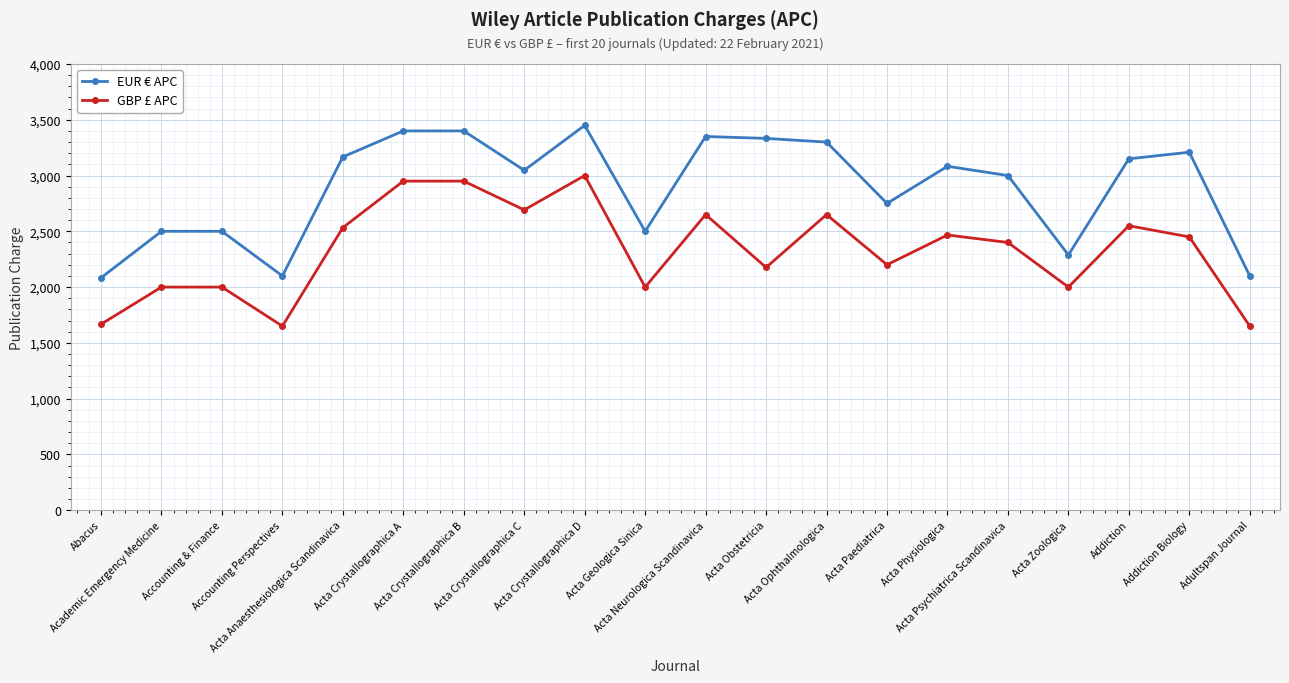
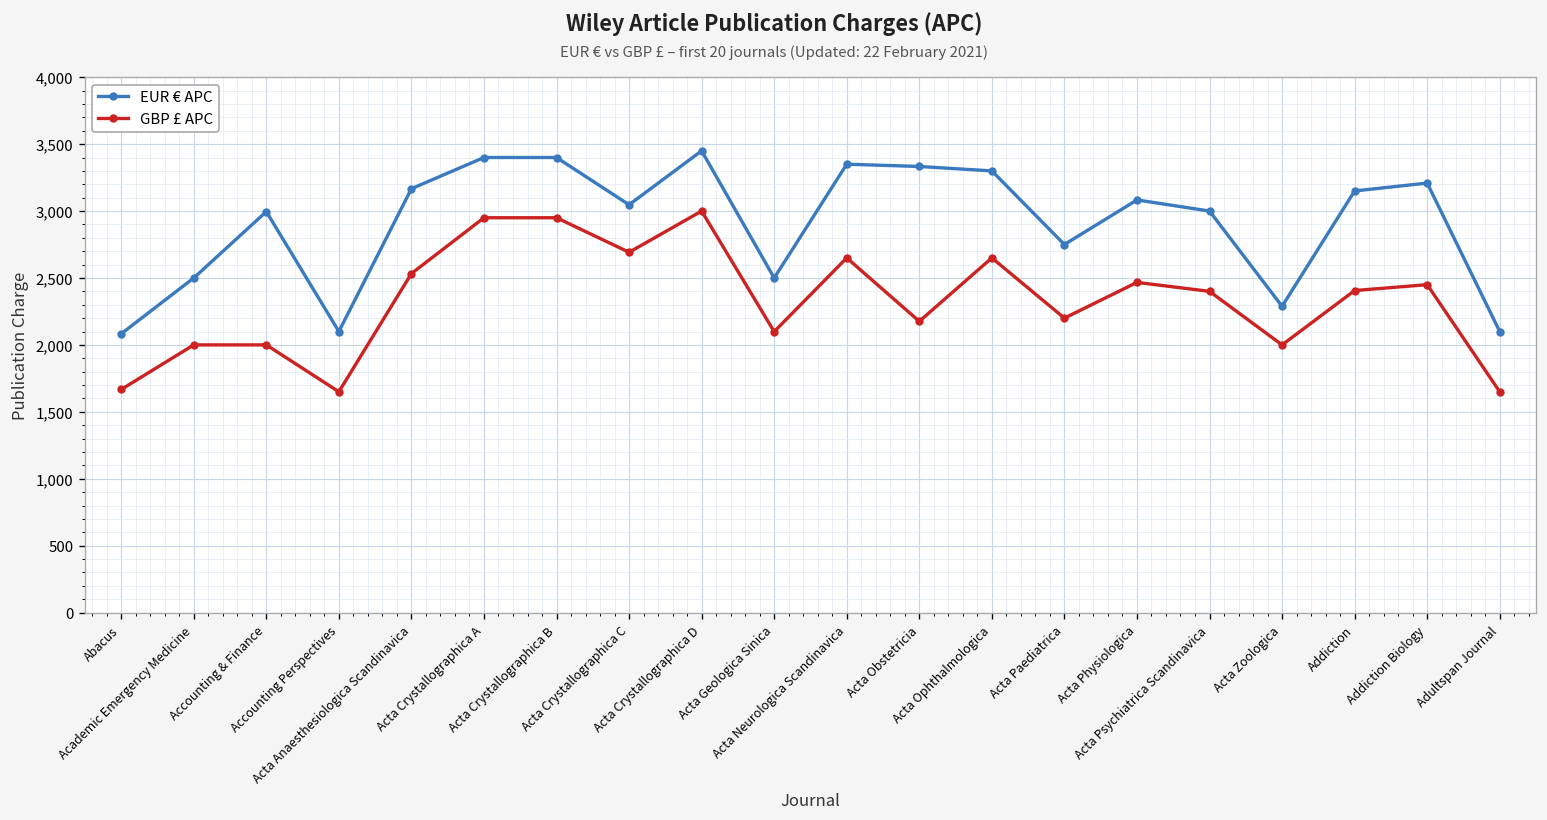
  {
    "EUR € APC": {
      "Abacus": "2,080",
      "Academic Emergency Medicine": "2,500",
-     "Accounting & Finance": "2,500",
+     "Accounting & Finance": "3,000",
      "Accounting Perspectives": "2,100",
      "Acta Anaesthesiologica Scandinavica": "3,170",
      "Acta Crystallographica A": "3,400",
      "Acta Crystallographica B": "3,400",
      "Acta Crystallographica C": "3,050",
      "Acta Crystallographica D": "3,450",
      "Acta Geologica Sinica": "2,500",
      "Acta Neurologica Scandinavica": "3,350",
      "Acta Obstetricia": "3,330",
      "Acta Ophthalmologica": "3,300",
      "Acta Paediatrica": "2,750",
      "Acta Physiologica": "3,080",
      "Acta Psychiatrica Scandinavica": "3,000",
      "Acta Zoologica": "2,290",
      "Addiction": "3,150",
      "Addiction Biology": "3,210",
      "Adultspan Journal": "2,100"
    },
    "GBP £ APC": {
      "Abacus": "1,670",
      "Academic Emergency Medicine": "2,000",
      "Accounting & Finance": "2,000",
      "Accounting Perspectives": "1,650",
      "Acta Anaesthesiologica Scandinavica": "2,530",
      "Acta Crystallographica A": "2,950",
      "Acta Crystallographica B": "2,950",
      "Acta Crystallographica C": "2,690",
      "Acta Crystallographica D": "3,000",
-     "Acta Geologica Sinica": "2,000",
+     "Acta Geologica Sinica": "2,100",
      "Acta Neurologica Scandinavica": "2,650",
      "Acta Obstetricia": "2,180",
      "Acta Ophthalmologica": "2,650",
      "Acta Paediatrica": "2,200",
      "Acta Physiologica": "2,470",
      "Acta Psychiatrica Scandinavica": "2,400",
      "Acta Zoologica": "2,000",
-     "Addiction": "2,550",
+     "Addiction": "2,410",
      "Addiction Biology": "2,450",
      "Adultspan Journal": "1,650"
    }
  }
